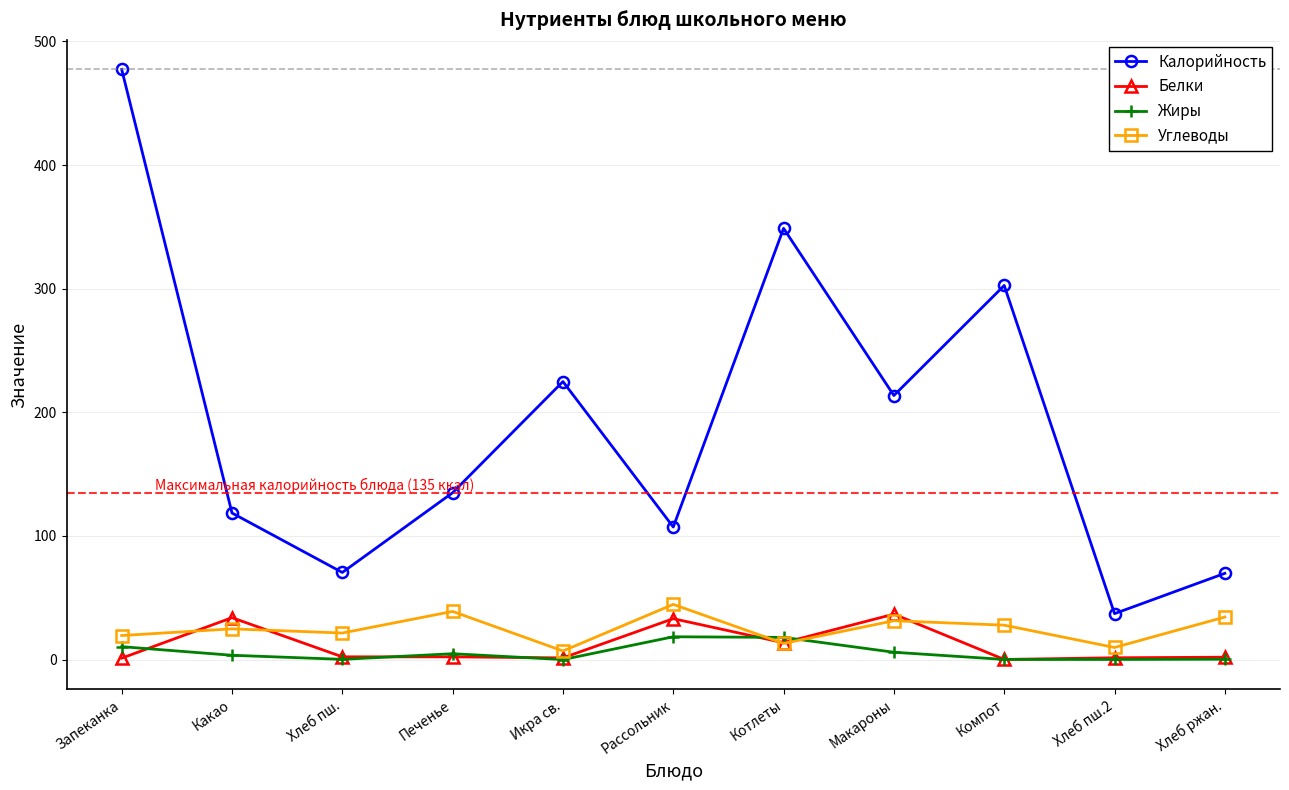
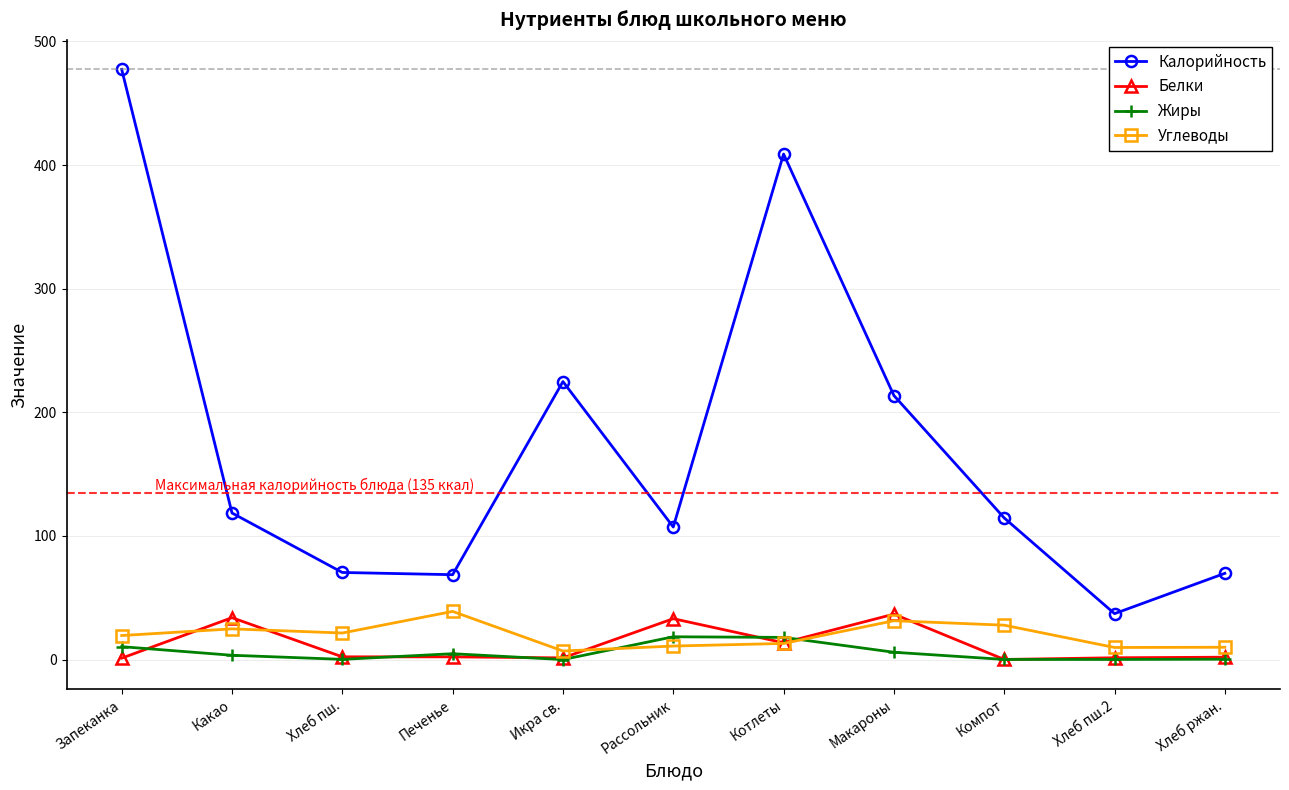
  {
    "Калорийность": {
      "Запеканка": 477,
      "Какао": 119,
      "Хлеб пш.": 71,
-     "Печенье": 135,
+     "Печенье": 69,
      "Икра св.": 225,
      "Рассольник": 107,
-     "Котлеты": 349,
+     "Котлеты": 409,
      "Макароны": 214,
-     "Компот": 303,
+     "Компот": 115,
      "Хлеб пш.2": 37,
      "Хлеб ржан.": 70
    },
    "Белки": {
      "Запеканка": 1,
      "Какао": 34,
      "Печенье": 2,
      "Рассольник": 33,
      "Макароны": 37
    },
    "Жиры": {
      "Запеканка": 11,
      "Какао": 4,
      "Печенье": 5,
      "Рассольник": 19,
      "Котлеты": 18,
      "Макароны": 6
    },
    "Углеводы": {
      "Запеканка": 20,
      "Какао": 25,
      "Хлеб пш.": 22,
      "Печенье": 39,
      "Икра св.": 7,
-     "Рассольник": 45,
+     "Рассольник": 11,
      "Макароны": 31,
      "Компот": 28,
      "Хлеб пш.2": 10,
-     "Хлеб ржан.": 34
+     "Хлеб ржан.": 10
    }
  }
